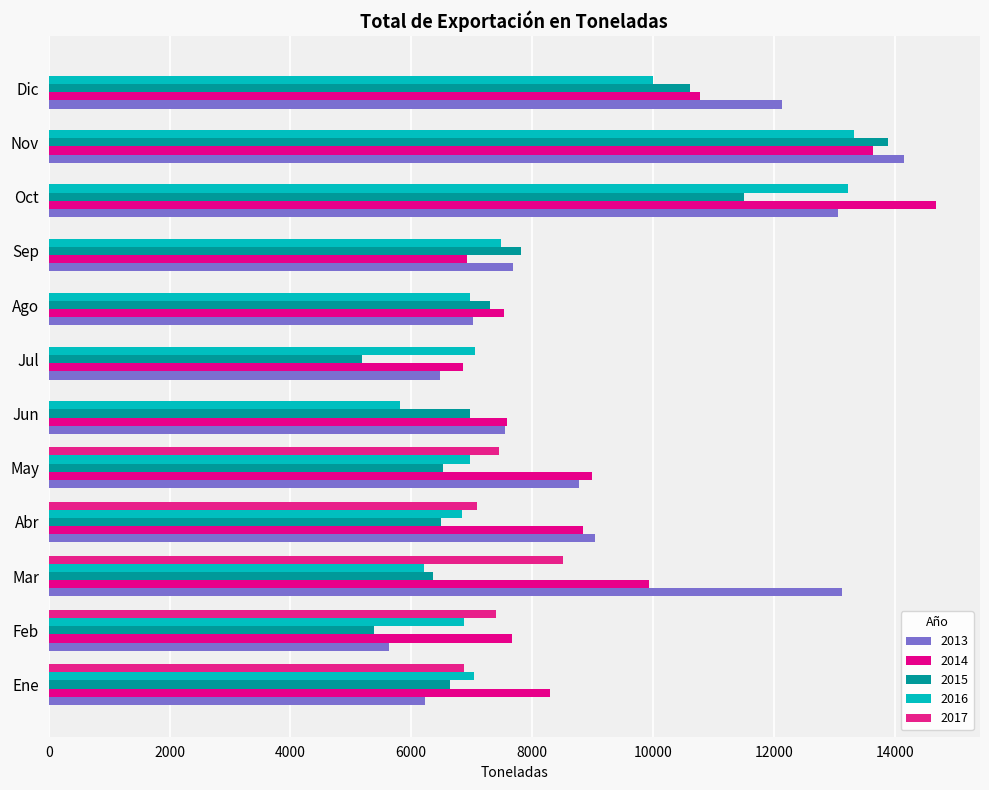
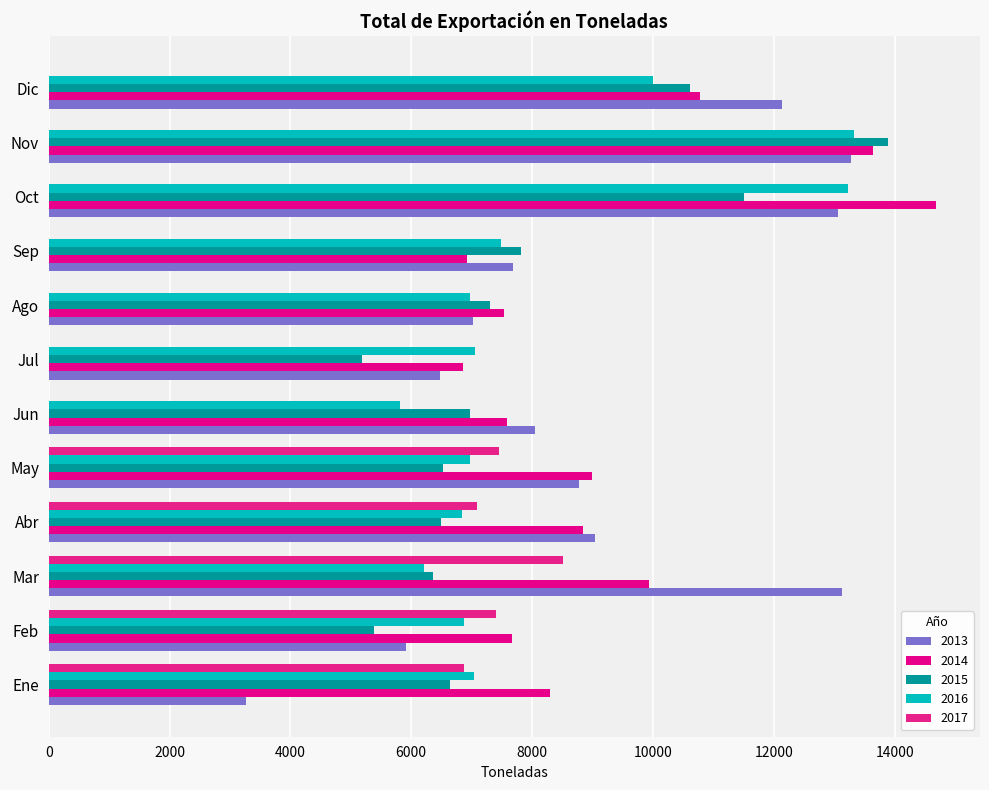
  {
    "2013": {
      "Dic": 12100,
-     "Nov": 14200,
+     "Nov": 13300,
      "Oct": 13100,
      "Sep": 7700,
      "Ago": 7000,
      "Jul": 6500,
-     "Jun": 7600,
+     "Jun": 8000,
      "May": 8800,
      "Abr": 9000,
      "Mar": 13100,
-     "Feb": 5600,
-     "Ene": 6200
+     "Feb": 5900,
+     "Ene": 3300
    }
  }
